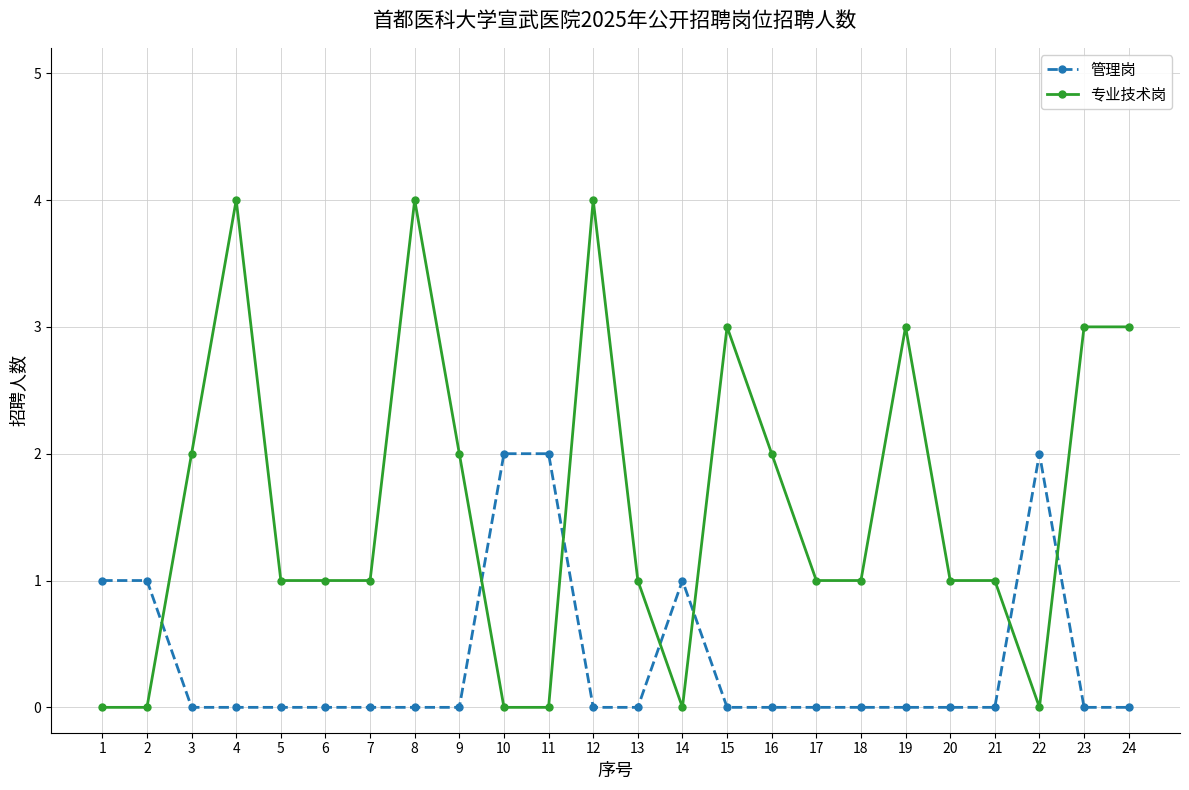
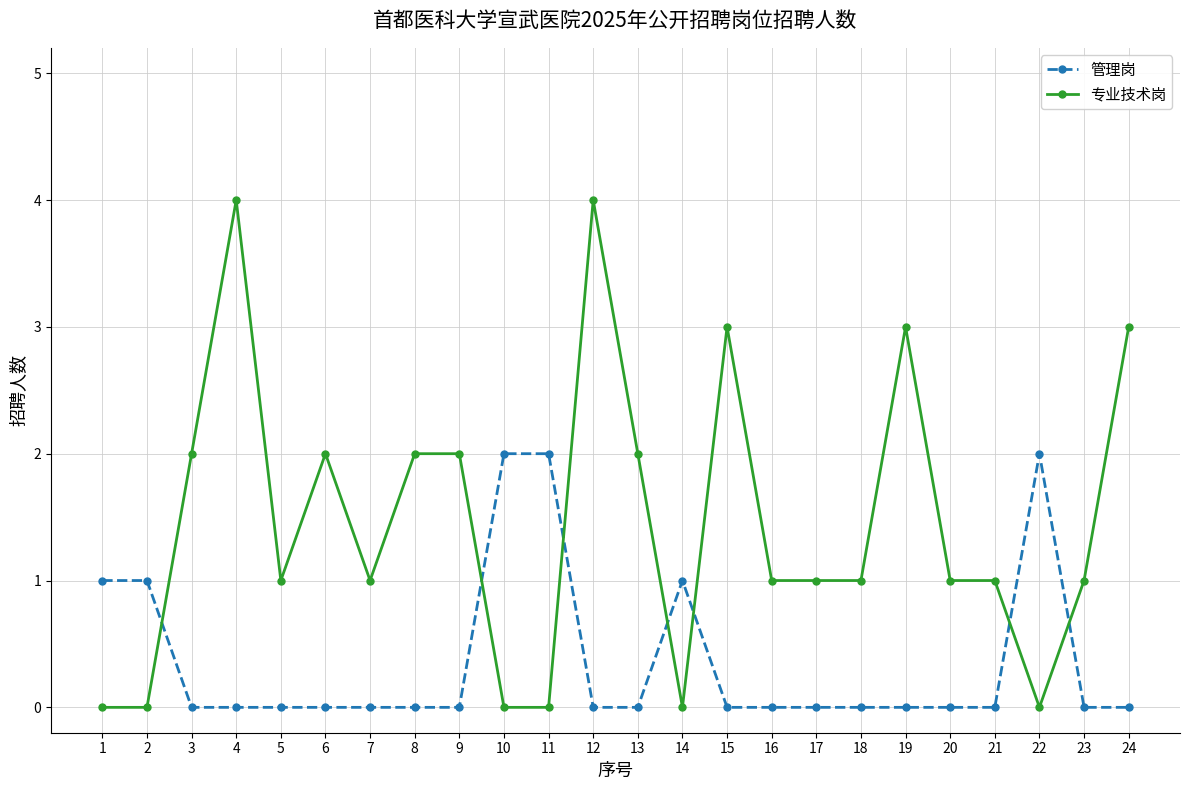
  {
    "管理岗": {
      "1": 1,
      "2": 1,
      "3": 0,
      "4": 0,
      "5": 0,
      "6": 0,
      "7": 0,
      "8": 0,
      "9": 0,
      "10": 2,
      "11": 2,
      "12": 0,
      "13": 0,
      "14": 1,
      "15": 0,
      "16": 0,
      "17": 0,
      "18": 0,
      "19": 0,
      "20": 0,
      "21": 0,
      "22": 2,
      "23": 0,
      "24": 0
    },
    "专业技术岗": {
      "1": 0,
      "2": 0,
      "3": 2,
      "4": 4,
      "5": 1,
-     "6": 1,
+     "6": 2,
      "7": 1,
-     "8": 4,
+     "8": 2,
      "9": 2,
      "10": 0,
      "11": 0,
      "12": 4,
-     "13": 1,
+     "13": 2,
      "14": 0,
      "15": 3,
-     "16": 2,
+     "16": 1,
      "17": 1,
      "18": 1,
      "19": 3,
      "20": 1,
      "21": 1,
      "22": 0,
-     "23": 3,
+     "23": 1,
      "24": 3
    }
  }
